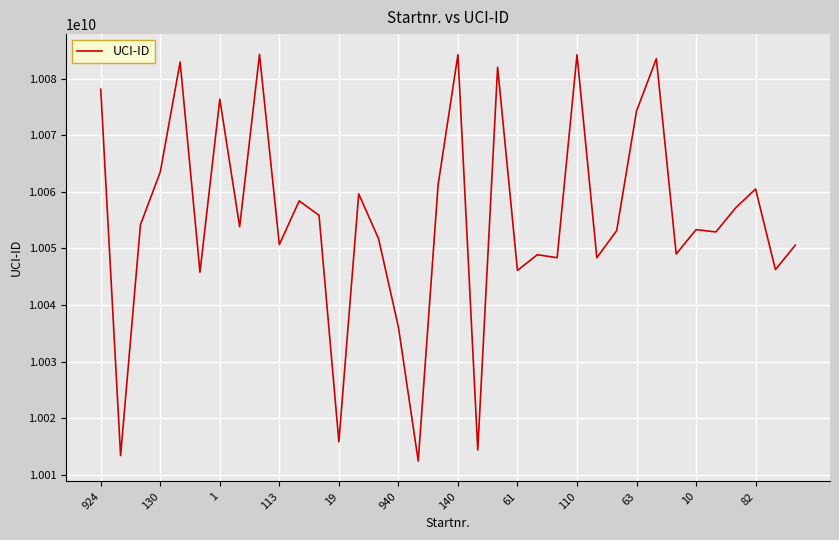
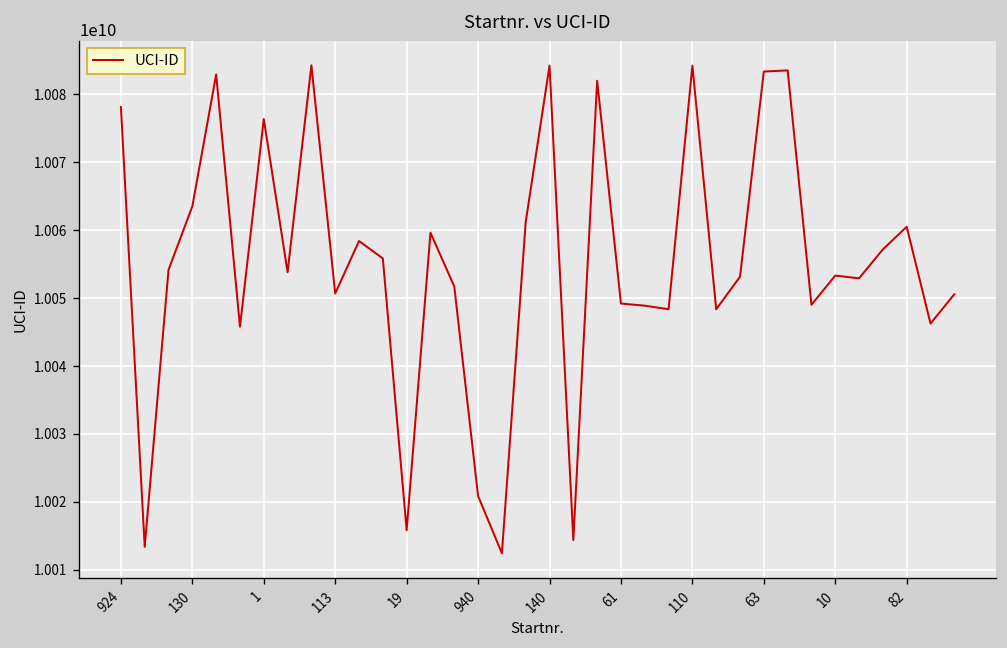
  {
    "924": 10078000000,
    "130": 10064000000,
    "113": 10051000000,
-   "940": 10036000000,
+   "940": 10021000000,
    "140": 10084000000,
-   "61": 10046000000,
+   "61": 10049000000,
    "110": 10084000000,
-   "63": 10074000000,
+   "63": 10083000000,
    "82": 10061000000
  }
